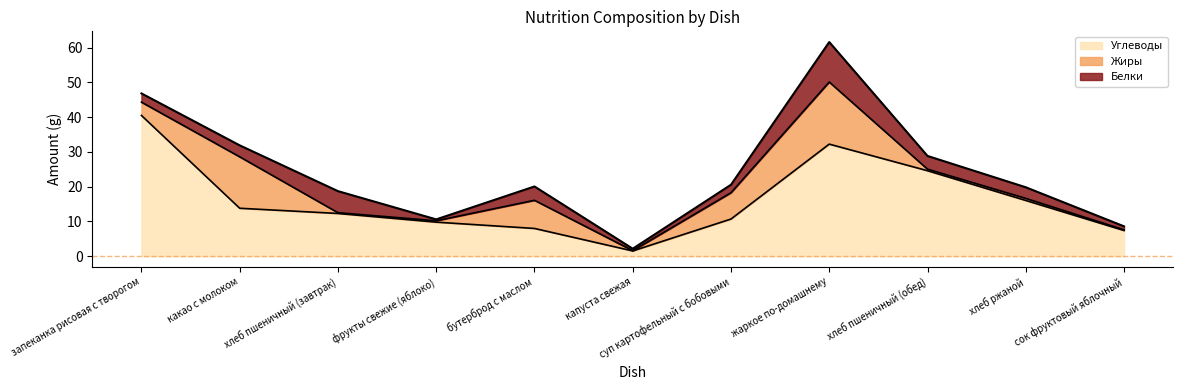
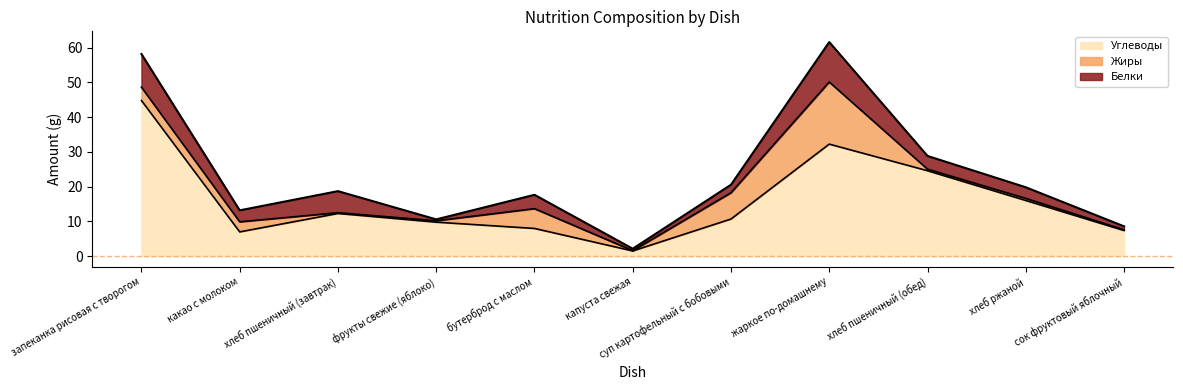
  {
    "Углеводы": {
-     "запеканка рисовая с творогом": 41,
-     "какао с молоком": 14,
+     "запеканка рисовая с творогом": 45,
+     "какао с молоком": 7,
      "бутерброд с маслом": 8,
      "суп картофельный с бобовыми": 11,
      "жаркое по-домашнему": 32
    },
    "Жиры": {
      "запеканка рисовая с творогом": 4,
-     "какао с молоком": 15,
-     "бутерброд с маслом": 8,
+     "какао с молоком": 3,
+     "бутерброд с маслом": 6,
      "суп картофельный с бобовыми": 8,
      "жаркое по-домашнему": 18
    },
    "Белки": {
-     "запеканка рисовая с творогом": 3,
+     "запеканка рисовая с творогом": 10,
      "какао с молоком": 3,
      "хлеб пшеничный (завтрак)": 6,
      "бутерброд с маслом": 4,
      "суп картофельный с бобовыми": 2,
      "жаркое по-домашнему": 12,
      "хлеб пшеничный (обед)": 4,
      "хлеб ржаной": 3,
      "сок фруктовый яблочный": 1
    }
  }
